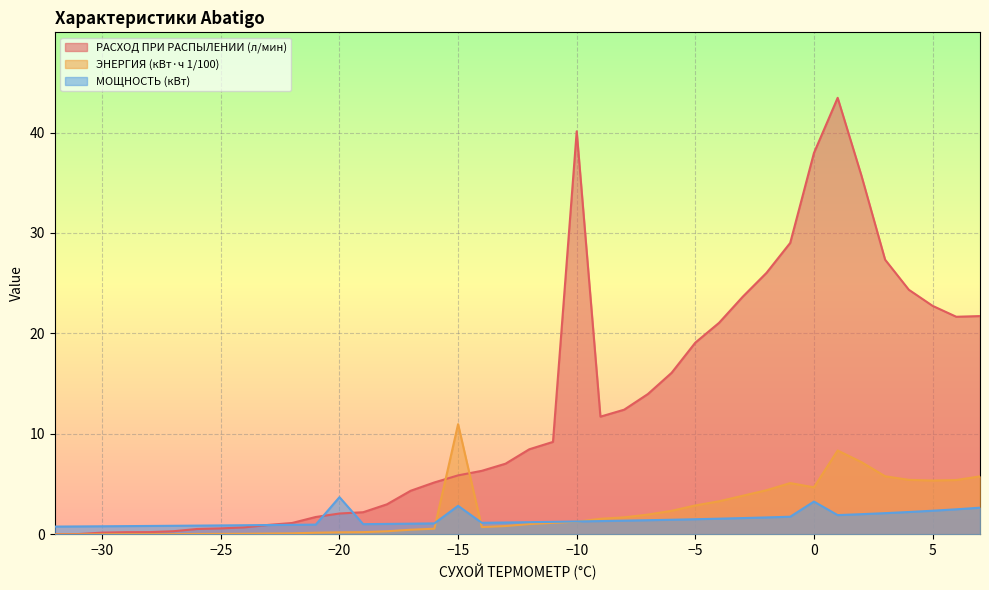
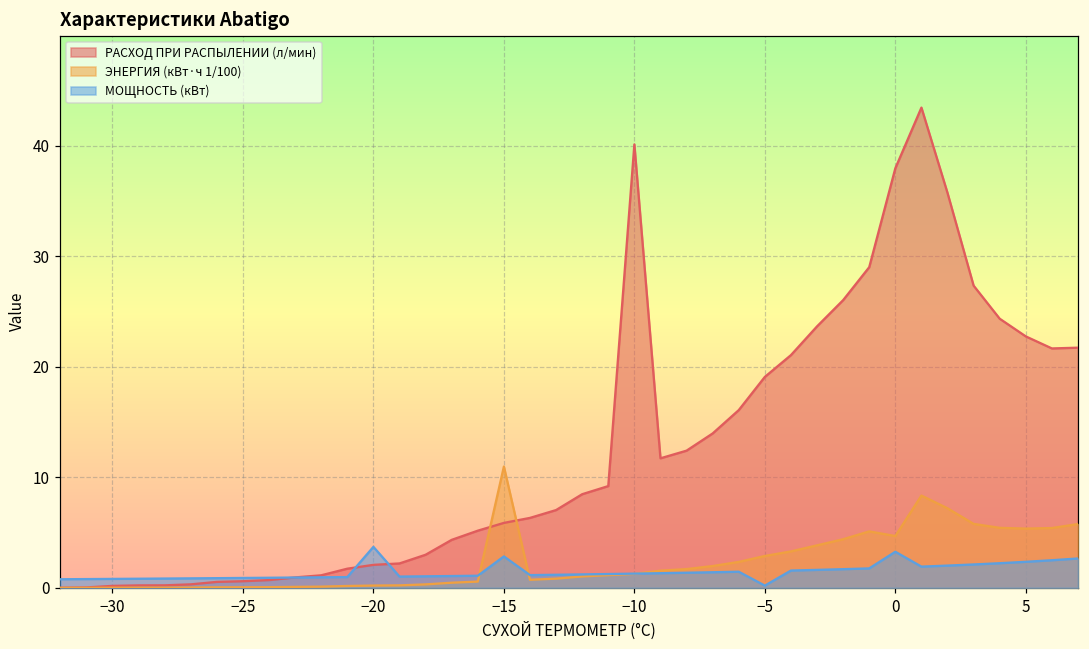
  {
    "РАСХОД ПРИ РАСПЫЛЕНИИ (л/мин)": {
      "−25": 0.6,
      "−20": 2.1,
      "−15": 5.9,
      "−10": 40.1,
      "−5": 19.1,
      "0": 38.0,
      "5": 22.8
    },
    "ЭНЕРГИЯ (кВт·ч 1/100)": {
      "−25": 0.1,
      "−20": 0.2,
      "−15": 11.0,
      "−5": 2.9,
      "0": 4.7,
      "5": 5.4
    },
    "МОЩНОСТЬ (кВт)": {
      "−30": 0.8,
      "−25": 0.9,
      "−20": 3.7,
      "−15": 2.8,
-     "−5": 1.5,
+     "−5": 0.2,
      "0": 3.3,
      "5": 2.4
    }
  }
